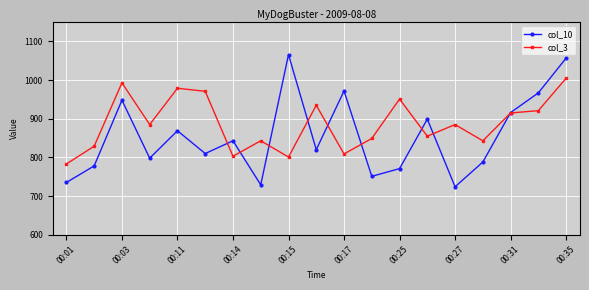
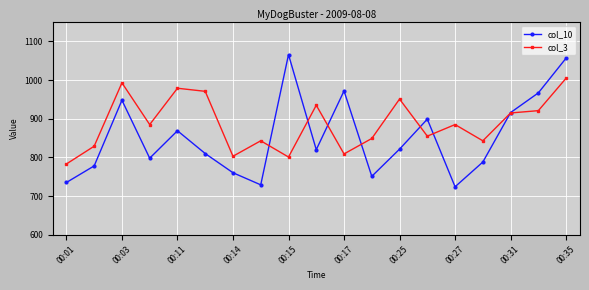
  {
    "col_10": {
      "00:01": 740,
-     "00:14": 840,
-     "00:25": 770,
+     "00:14": 760,
+     "00:25": 820,
      "00:35": 1060
    },
    "col_3": {
      "00:01": 780,
      "00:14": 800,
      "00:25": 950,
      "00:35": 1010
    }
  }
